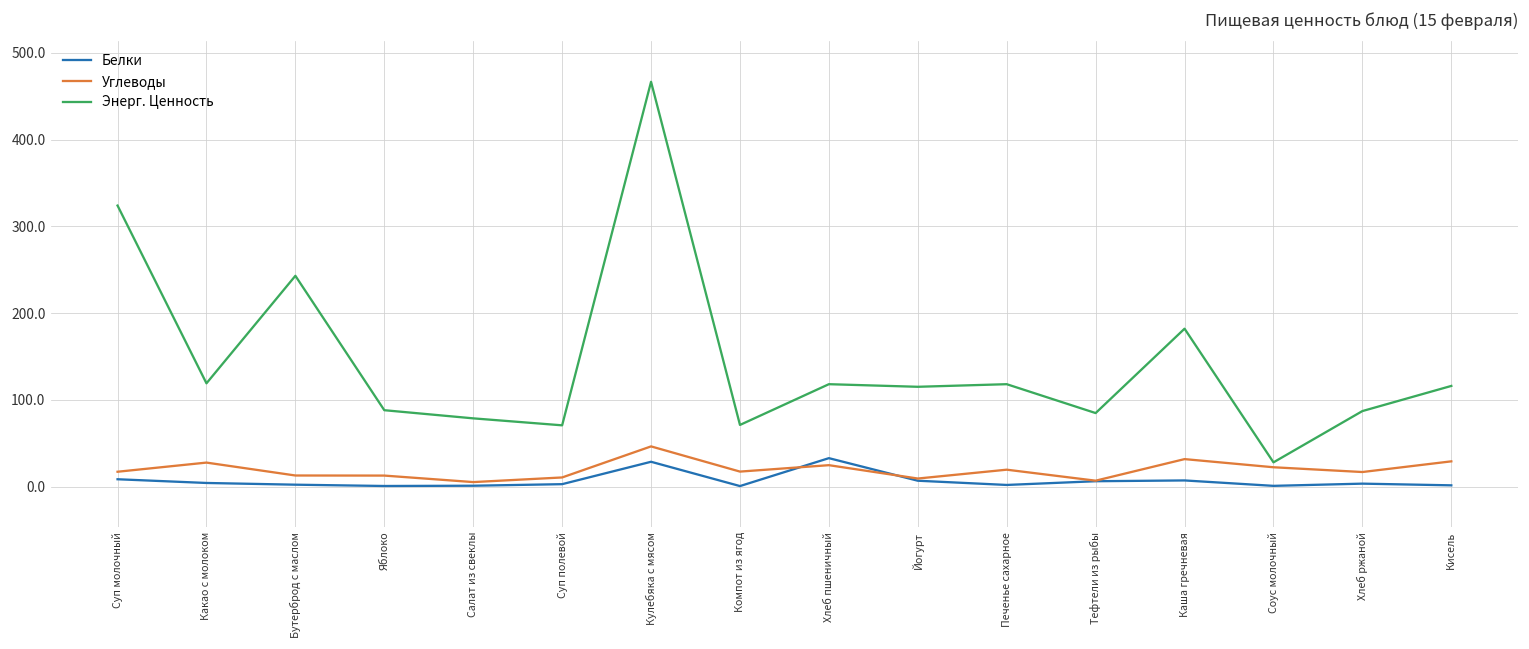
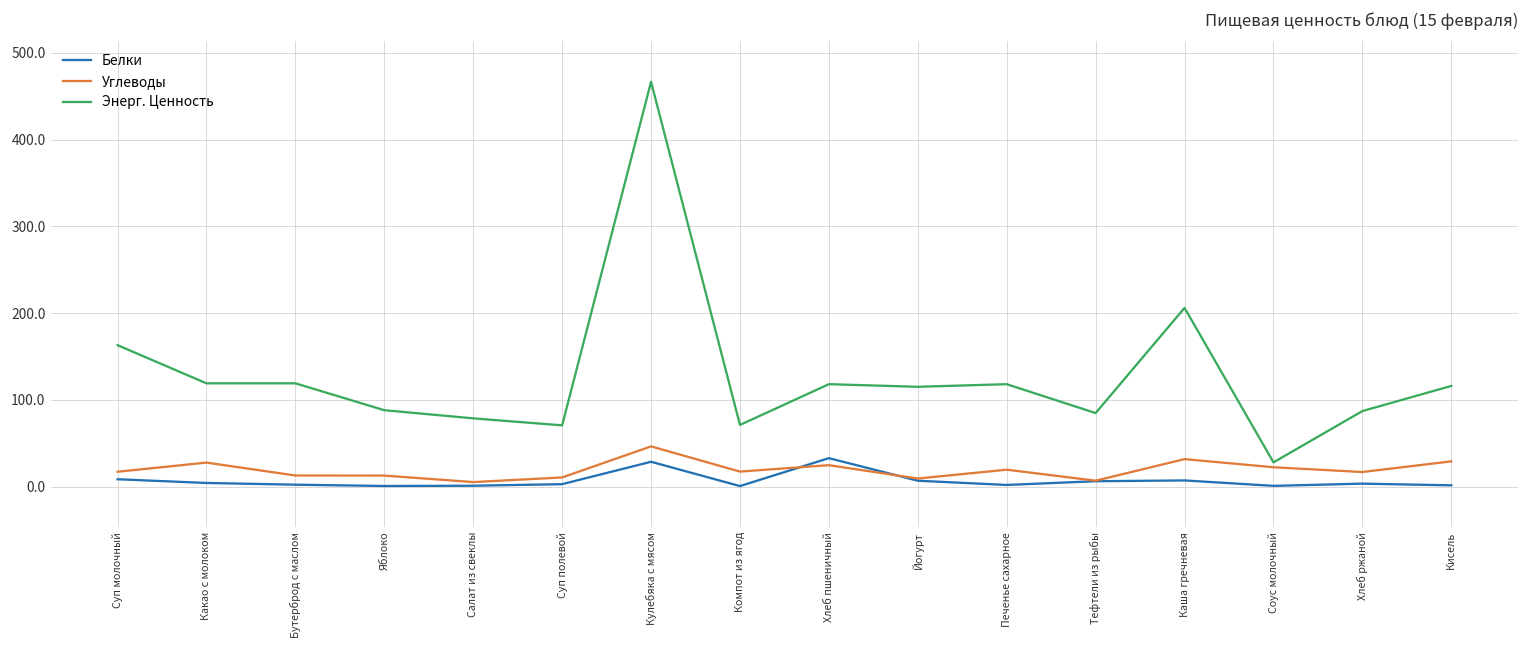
  {
    "Белки": {
      "Суп молочный": 10,
      "Какао с молоком": 0,
      "Бутерброд с маслом": 0,
      "Яблоко": 0,
      "Салат из свеклы": 0,
      "Суп полевой": 0,
      "Кулебяка с мясом": 30,
      "Компот из ягод": 0,
      "Хлеб пшеничный": 30,
      "Печенье сахарное": 0,
      "Каша гречневая": 10,
      "Соус молочный": 0,
      "Хлеб ржаной": 0,
      "Кисель": 0
    },
    "Углеводы": {
      "Суп молочный": 20,
      "Какао с молоком": 30,
      "Бутерброд с маслом": 10,
      "Яблоко": 10,
      "Салат из свеклы": 10,
      "Суп полевой": 10,
      "Кулебяка с мясом": 50,
      "Компот из ягод": 20,
      "Хлеб пшеничный": 20,
      "Печенье сахарное": 20,
      "Каша гречневая": 30,
      "Соус молочный": 20,
      "Хлеб ржаной": 20,
      "Кисель": 30
    },
    "Энерг. Ценность": {
-     "Суп молочный": 320,
+     "Суп молочный": 160,
      "Какао с молоком": 120,
-     "Бутерброд с маслом": 240,
+     "Бутерброд с маслом": 120,
      "Яблоко": 90,
      "Салат из свеклы": 80,
      "Суп полевой": 70,
      "Кулебяка с мясом": 470,
      "Компот из ягод": 70,
      "Хлеб пшеничный": 120,
      "Йогурт": 120,
      "Печенье сахарное": 120,
      "Тефтели из рыбы": 80,
-     "Каша гречневая": 180,
+     "Каша гречневая": 210,
      "Соус молочный": 30,
      "Хлеб ржаной": 90,
      "Кисель": 120
    }
  }
